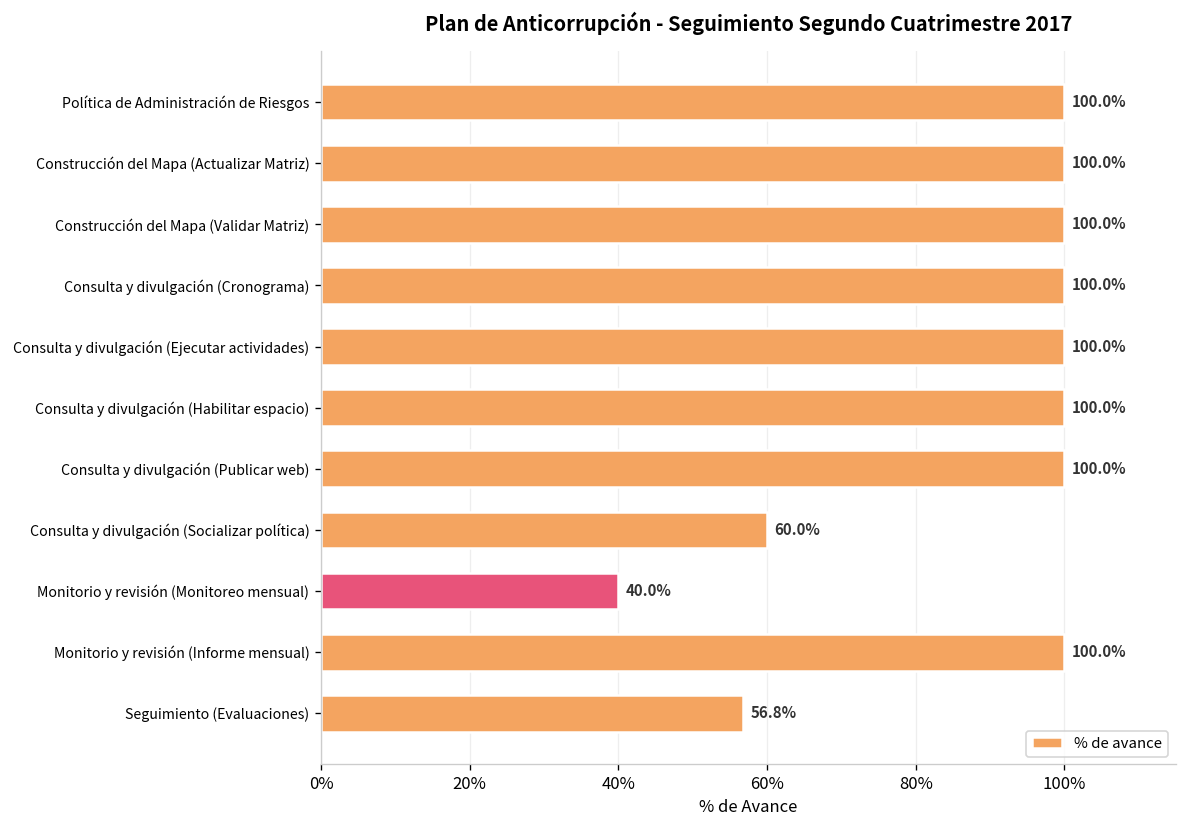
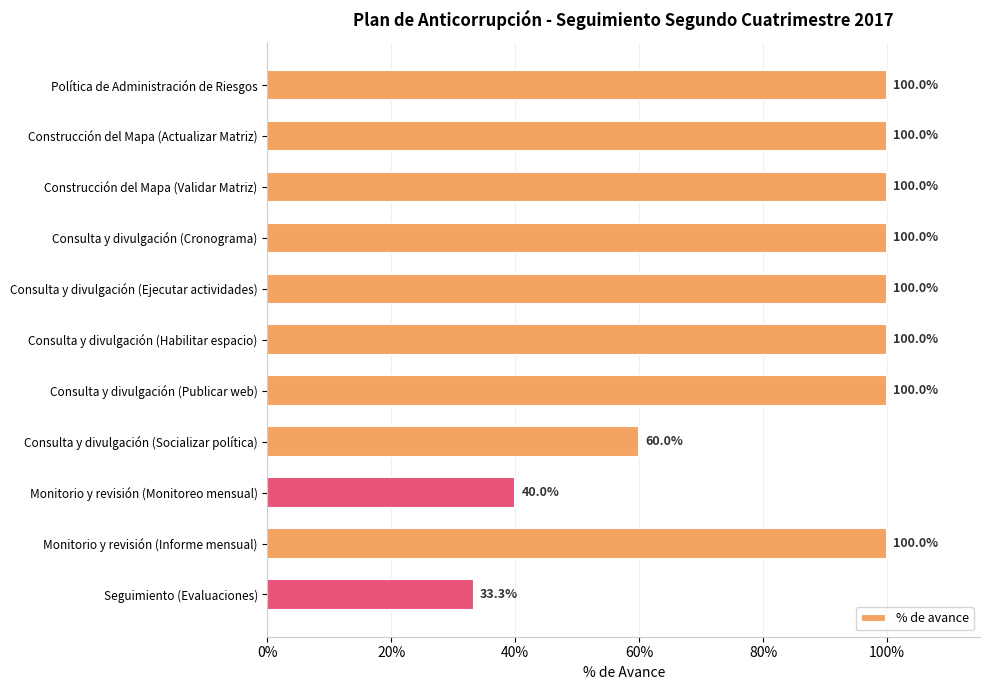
  {
    "Política de Administración de Riesgos": "100.0%",
    "Construcción del Mapa (Actualizar Matriz)": "100.0%",
    "Construcción del Mapa (Validar Matriz)": "100.0%",
    "Consulta y divulgación (Cronograma)": "100.0%",
    "Consulta y divulgación (Ejecutar actividades)": "100.0%",
    "Consulta y divulgación (Habilitar espacio)": "100.0%",
    "Consulta y divulgación (Publicar web)": "100.0%",
    "Consulta y divulgación (Socializar política)": "60.0%",
    "Monitorio y revisión (Monitoreo mensual)": "40.0%",
    "Monitorio y revisión (Informe mensual)": "100.0%",
-   "Seguimiento (Evaluaciones)": "56.8%"
+   "Seguimiento (Evaluaciones)": "33.3%"
  }
